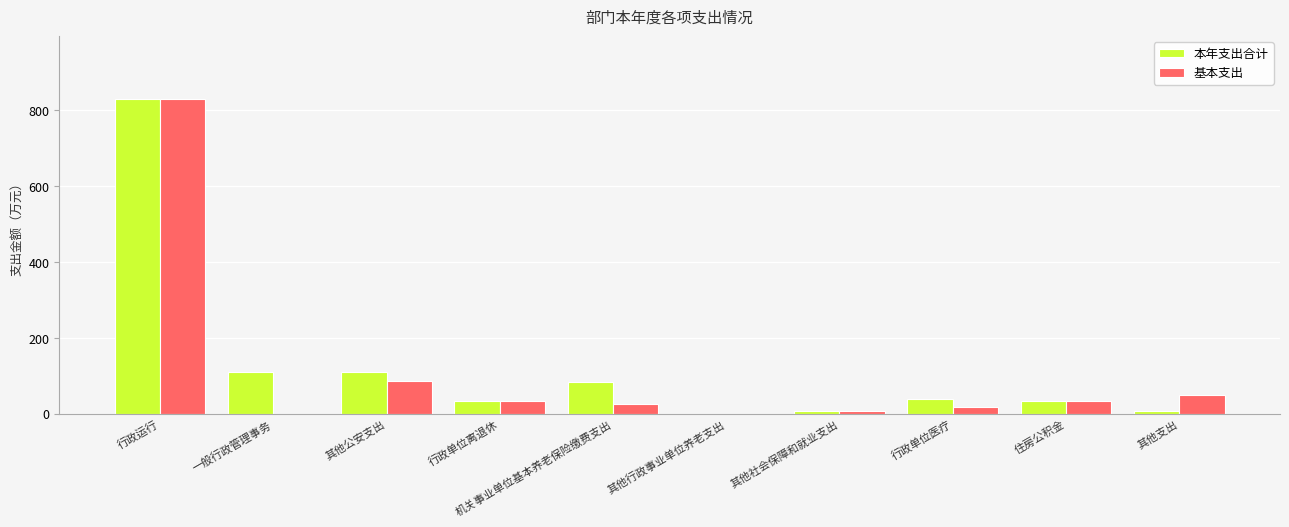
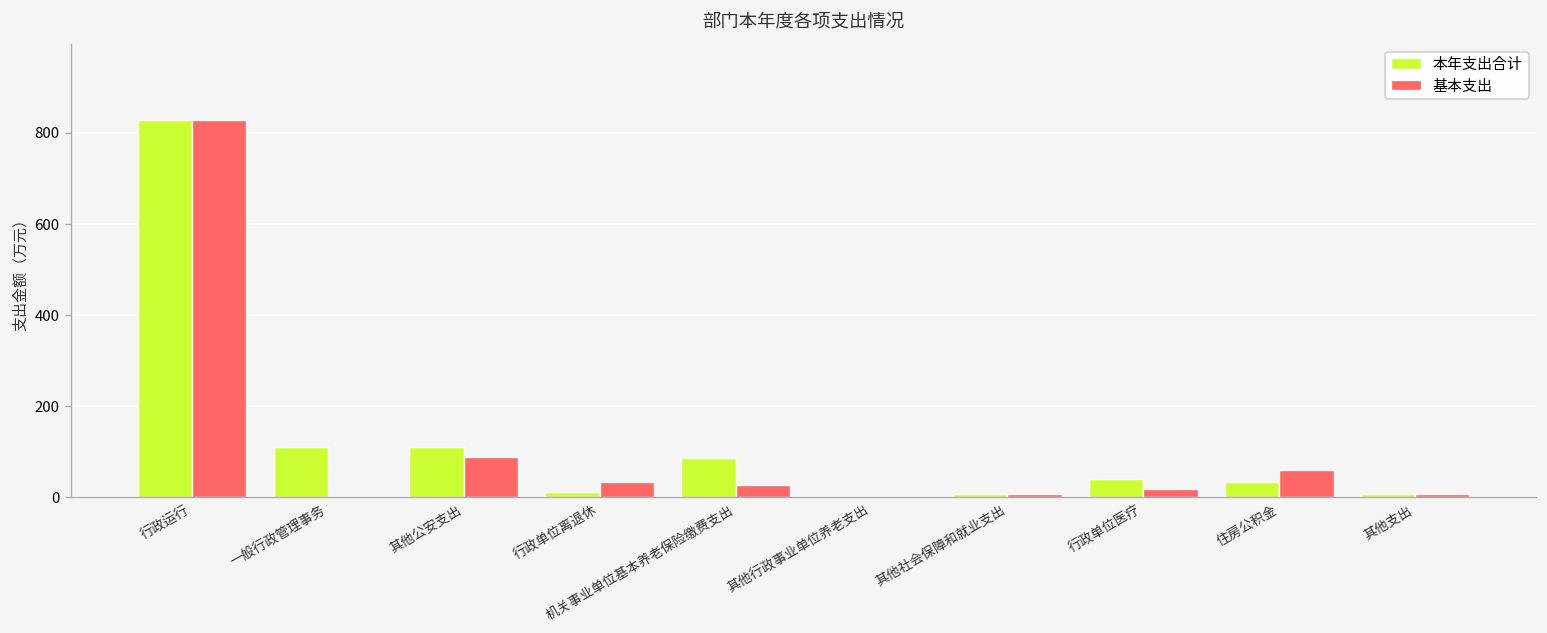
  {
    "本年支出合计": {
      "行政运行": 830,
      "一般行政管理事务": 110,
      "其他公安支出": 110,
-     "行政单位离退休": 30,
+     "行政单位离退休": 10,
      "机关事业单位基本养老保险缴费支出": 80,
      "其他社会保障和就业支出": 10,
      "行政单位医疗": 40,
      "住房公积金": 30
    },
    "基本支出": {
      "行政运行": 830,
      "一般行政管理事务": 0,
      "其他公安支出": 90,
      "行政单位离退休": 30,
      "机关事业单位基本养老保险缴费支出": 30,
      "其他社会保障和就业支出": 10,
      "行政单位医疗": 20,
-     "住房公积金": 30,
-     "其他支出": 50
+     "住房公积金": 60,
+     "其他支出": 10
    }
  }
